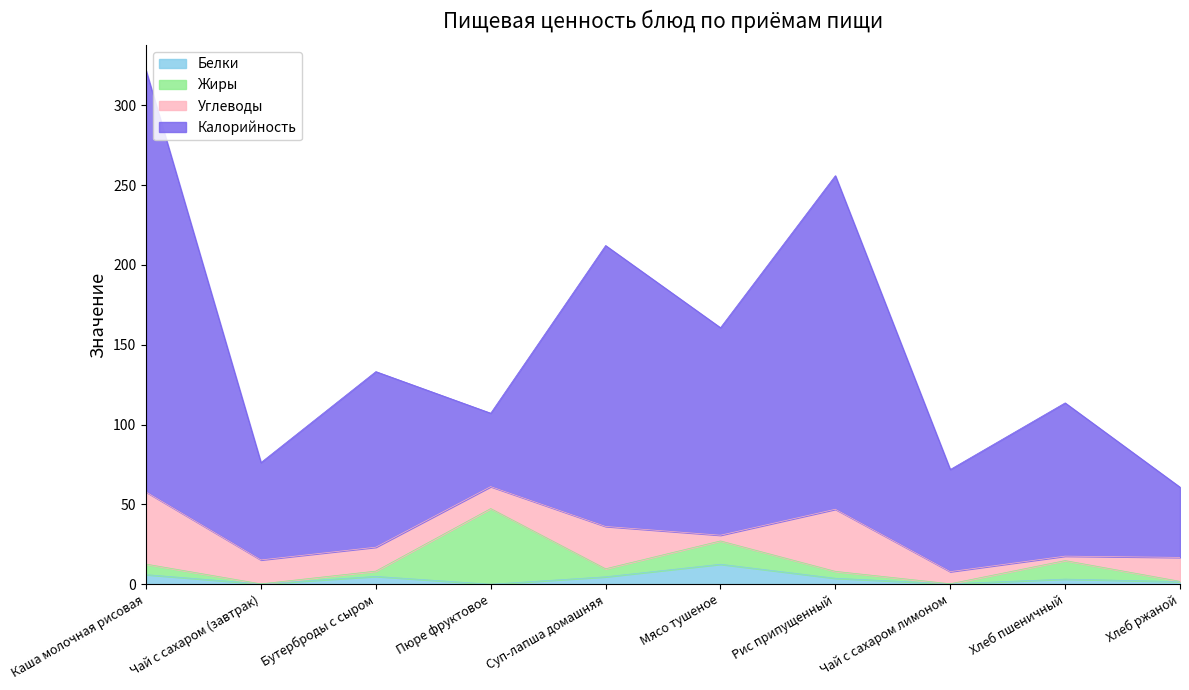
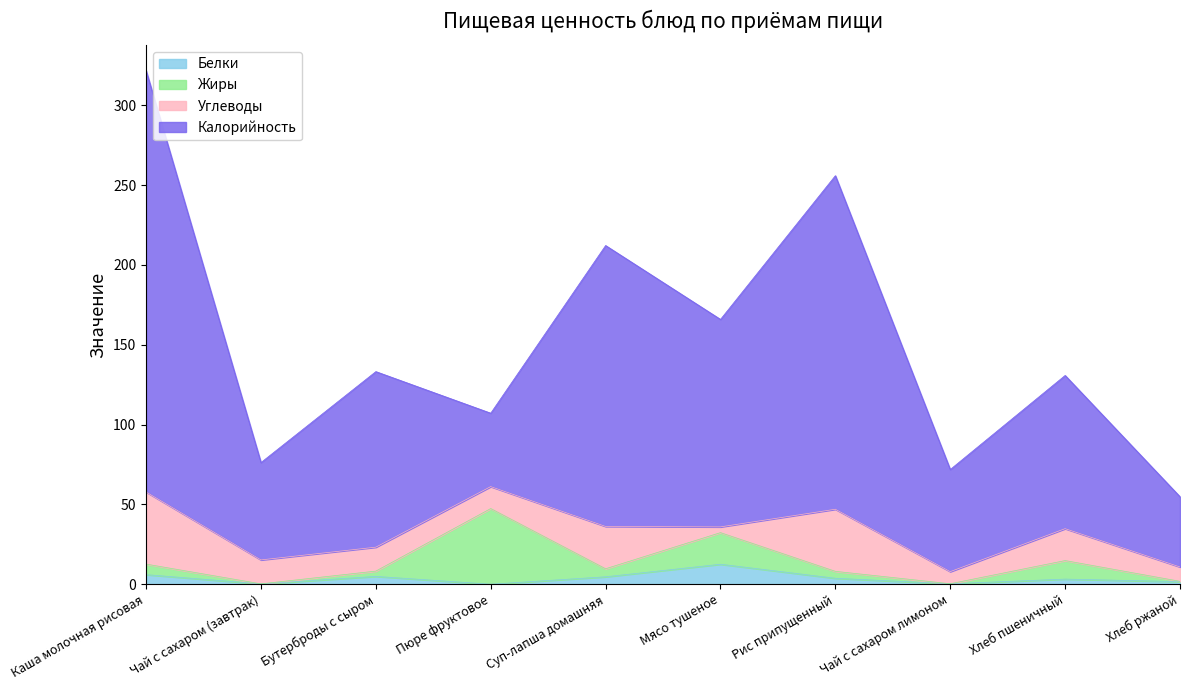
  {
    "Белки": {
      "Каша молочная рисовая": 6,
      "Бутерброды с сыром": 5,
      "Пюре фруктовое": 0,
      "Суп-лапша домашняя": 5,
      "Мясо тушеное": 13,
      "Рис припущенный": 4,
      "Хлеб пшеничный": 3
    },
    "Жиры": {
      "Каша молочная рисовая": 7,
      "Бутерброды с сыром": 3,
      "Пюре фруктовое": 47,
      "Суп-лапша домашняя": 5,
-     "Мясо тушеное": 15,
+     "Мясо тушеное": 20,
      "Рис припущенный": 4,
      "Хлеб пшеничный": 12
    },
    "Углеводы": {
      "Каша молочная рисовая": 45,
      "Чай с сахаром (завтрак)": 15,
      "Бутерброды с сыром": 15,
      "Пюре фруктовое": 14,
      "Суп-лапша домашняя": 27,
      "Мясо тушеное": 4,
      "Рис припущенный": 39,
      "Чай с сахаром лимоном": 8,
-     "Хлеб пшеничный": 3,
-     "Хлеб ржаной": 15
+     "Хлеб пшеничный": 20,
+     "Хлеб ржаной": 9
    },
    "Калорийность": {
      "Каша молочная рисовая": 264,
      "Чай с сахаром (завтрак)": 61,
      "Бутерброды с сыром": 110,
      "Пюре фруктовое": 46,
      "Суп-лапша домашняя": 176,
      "Мясо тушеное": 130,
      "Рис припущенный": 209,
      "Чай с сахаром лимоном": 64,
      "Хлеб пшеничный": 96,
      "Хлеб ржаной": 44
    }
  }
